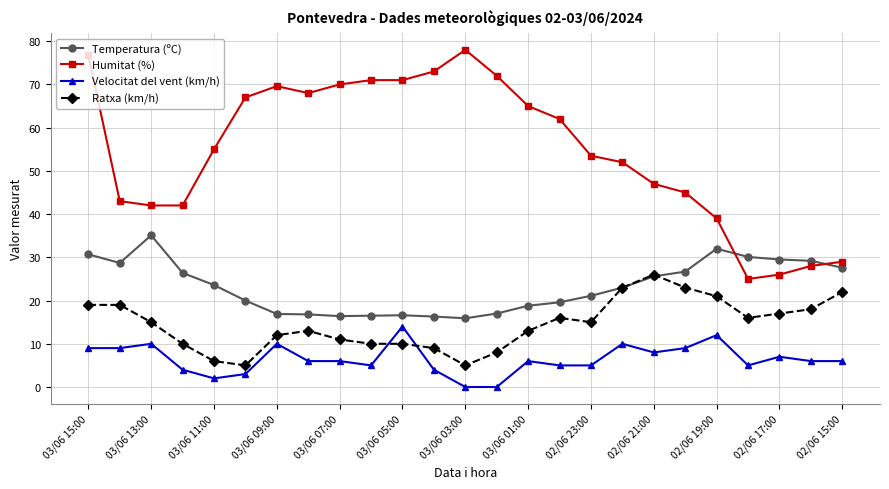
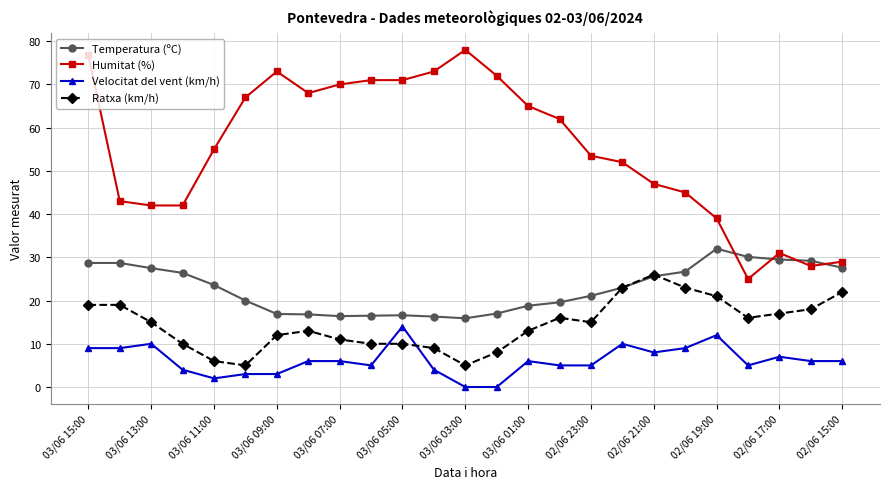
  {
    "Temperatura (ºC)": {
-     "03/06 15:00": 31,
-     "03/06 13:00": 35,
+     "03/06 15:00": 29,
+     "03/06 13:00": 28,
      "03/06 11:00": 24,
      "03/06 09:00": 17,
      "03/06 07:00": 16,
      "03/06 05:00": 17,
      "03/06 03:00": 16,
      "03/06 01:00": 19,
      "02/06 23:00": 21,
      "02/06 19:00": 32,
      "02/06 17:00": 30,
      "02/06 15:00": 28
    },
    "Humitat (%)": {
      "03/06 13:00": 42,
      "03/06 11:00": 55,
-     "03/06 09:00": 70,
+     "03/06 09:00": 73,
      "03/06 07:00": 70,
      "03/06 05:00": 71,
      "03/06 03:00": 78,
      "03/06 01:00": 65,
      "02/06 23:00": 54,
      "02/06 21:00": 47,
      "02/06 19:00": 39,
-     "02/06 17:00": 26,
+     "02/06 17:00": 31,
      "02/06 15:00": 29
    },
    "Velocitat del vent (km/h)": {
      "03/06 15:00": 9,
      "03/06 13:00": 10,
      "03/06 11:00": 2,
-     "03/06 09:00": 10,
+     "03/06 09:00": 3,
      "03/06 07:00": 6,
      "03/06 05:00": 14,
      "03/06 03:00": 0,
      "03/06 01:00": 6,
      "02/06 23:00": 5,
      "02/06 21:00": 8,
      "02/06 19:00": 12,
      "02/06 17:00": 7,
      "02/06 15:00": 6
    },
    "Ratxa (km/h)": {
      "03/06 15:00": 19,
      "03/06 13:00": 15,
      "03/06 11:00": 6,
      "03/06 09:00": 12,
      "03/06 07:00": 11,
      "03/06 05:00": 10,
      "03/06 03:00": 5,
      "03/06 01:00": 13,
      "02/06 23:00": 15,
      "02/06 19:00": 21,
      "02/06 17:00": 17,
      "02/06 15:00": 22
    }
  }
